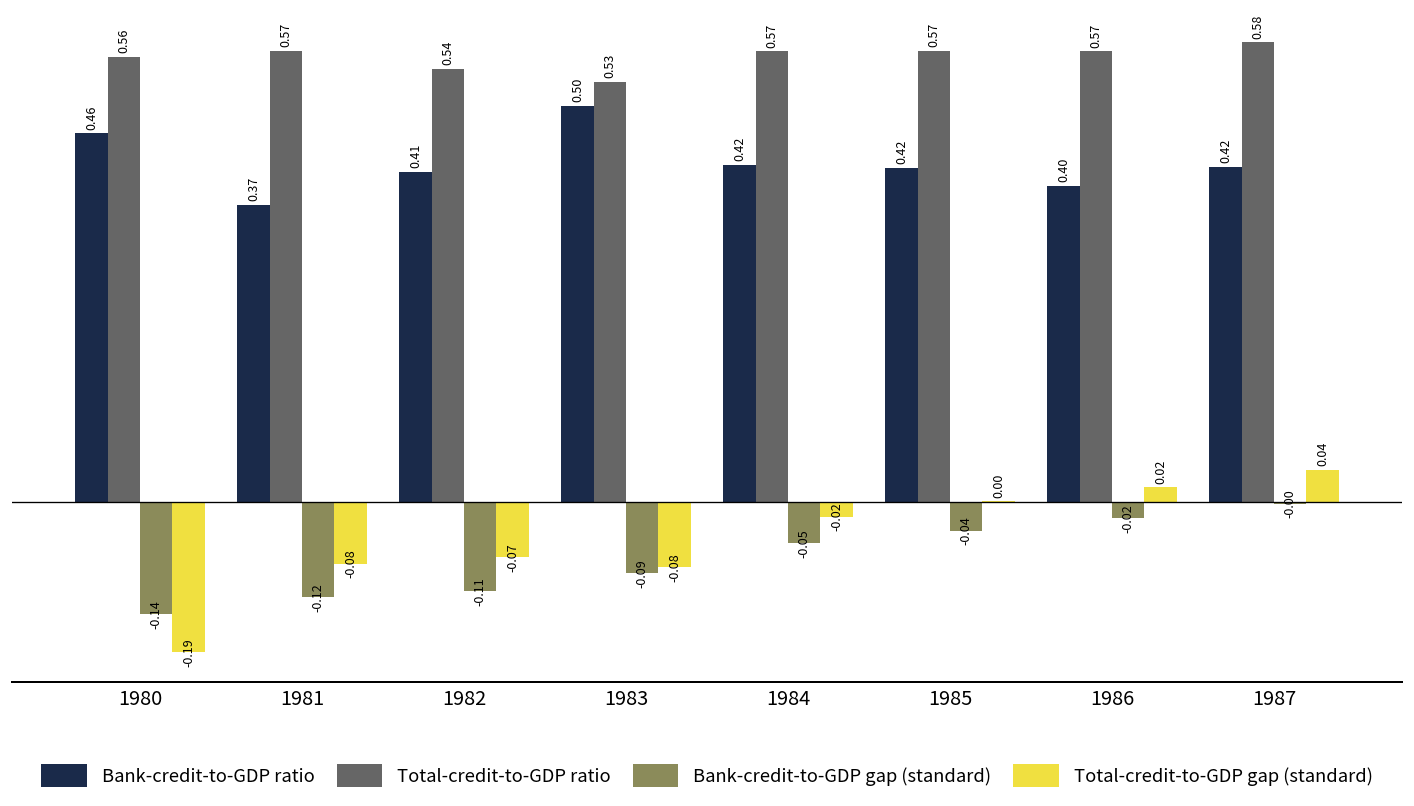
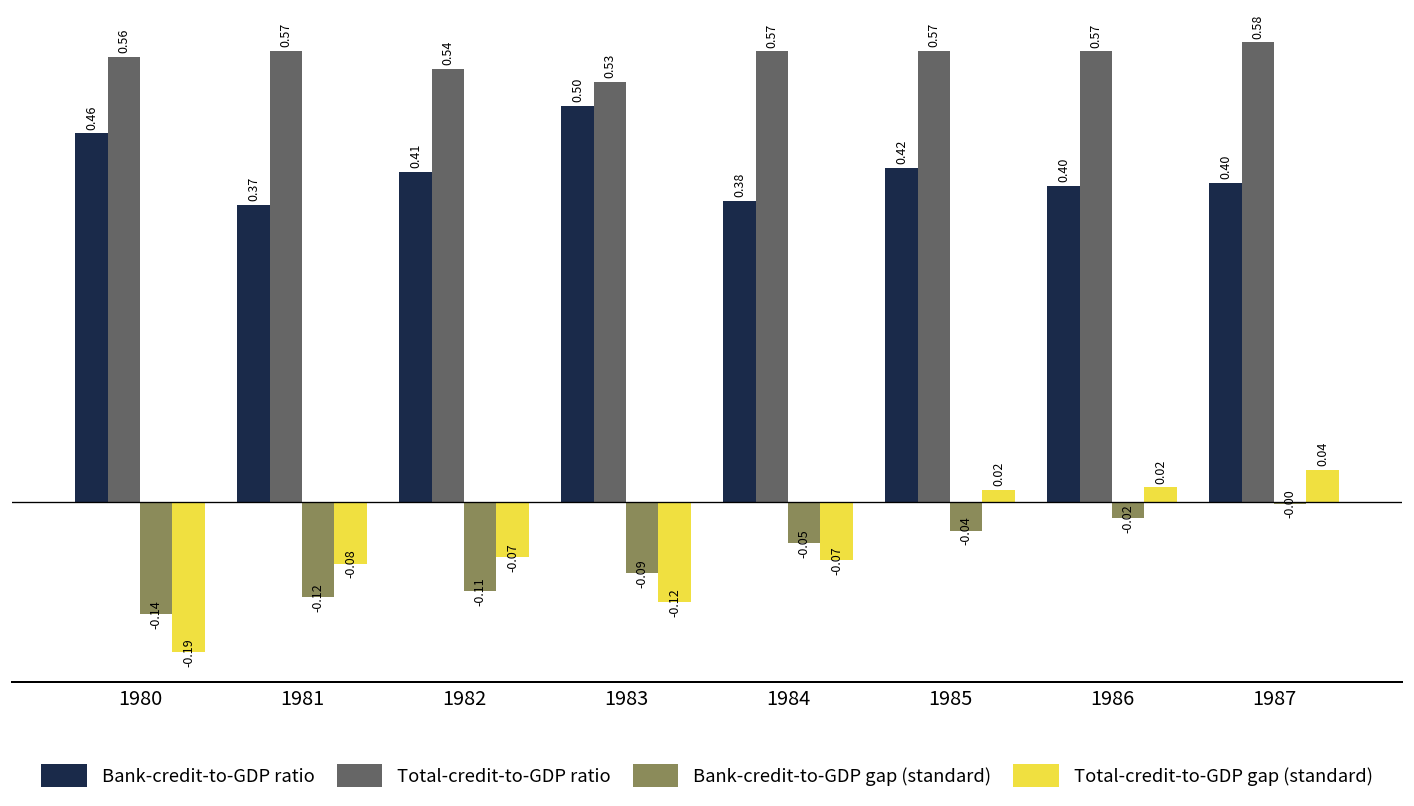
  {
    "Bank-credit-to-GDP ratio": {
      "1980": 0.46,
      "1981": 0.37,
      "1982": 0.41,
      "1983": 0.50,
-     "1984": 0.42,
+     "1984": 0.38,
      "1985": 0.42,
      "1986": 0.40,
-     "1987": 0.42
+     "1987": 0.40
    },
    "Total-credit-to-GDP gap (standard)": {
      "1980": -0.19,
      "1981": -0.08,
      "1982": -0.07,
-     "1983": -0.08,
-     "1984": -0.02,
-     "1985": 0.00,
+     "1983": -0.12,
+     "1984": -0.07,
+     "1985": 0.02,
      "1986": 0.02,
      "1987": 0.04
    }
  }
